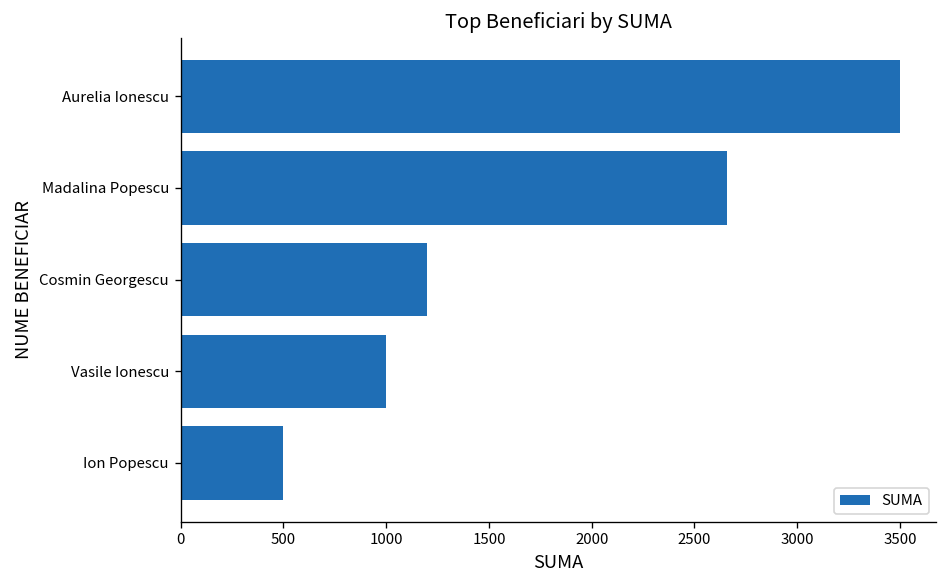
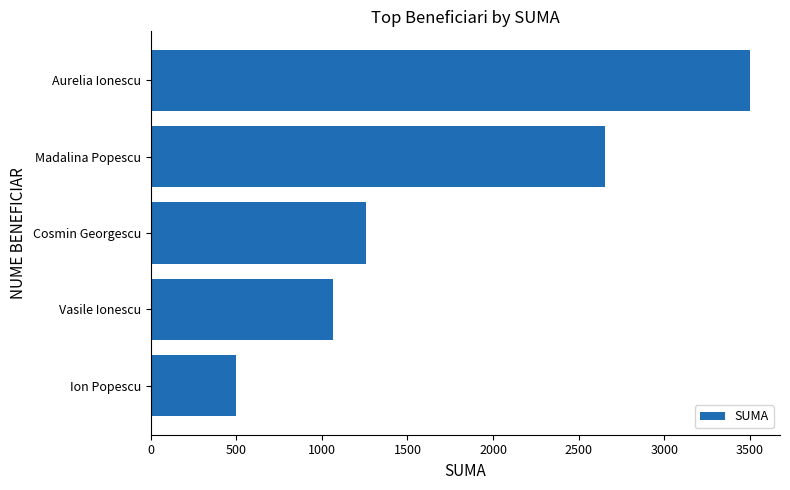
  {
    "Aurelia Ionescu": 3500,
    "Madalina Popescu": 2660,
-   "Cosmin Georgescu": 1200,
-   "Vasile Ionescu": 1000,
+   "Cosmin Georgescu": 1260,
+   "Vasile Ionescu": 1070,
    "Ion Popescu": 500
  }
